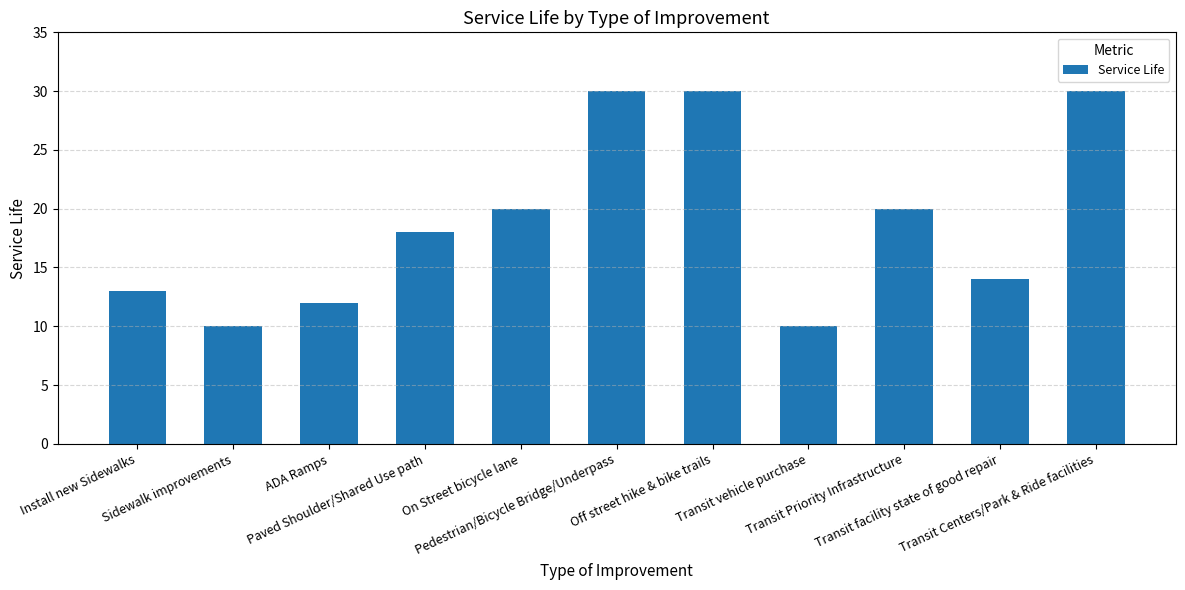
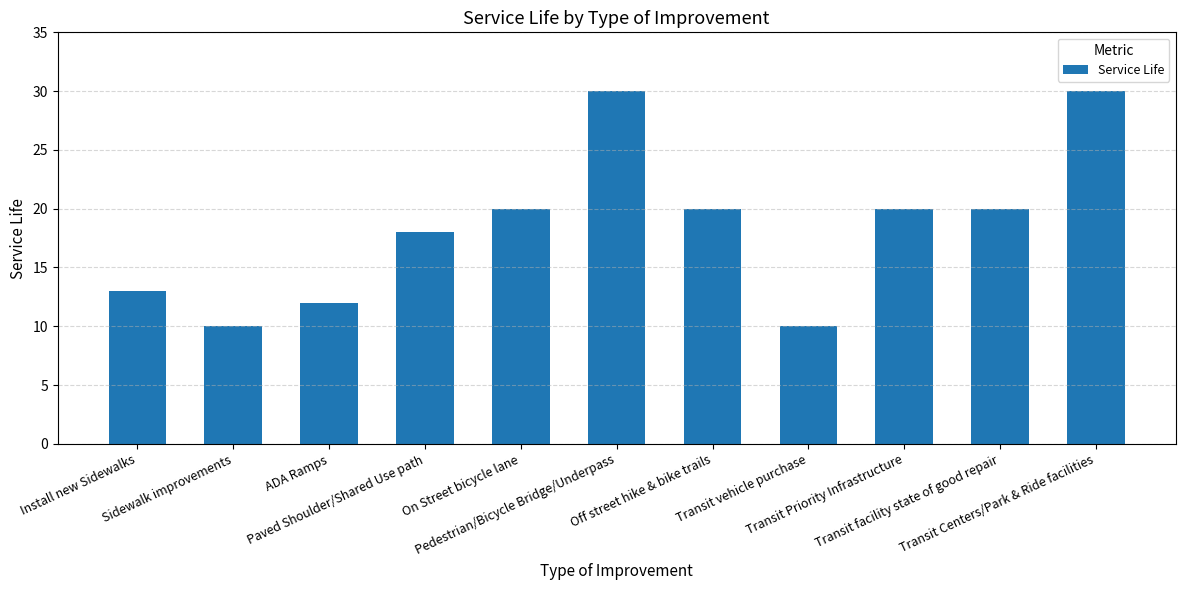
  {
    "Install new Sidewalks": 13,
    "Sidewalk improvements": 10,
    "ADA Ramps": 12,
    "Paved Shoulder/Shared Use path": 18,
    "On Street bicycle lane": 20,
    "Pedestrian/Bicycle Bridge/Underpass": 30,
-   "Off street hike & bike trails": 30,
+   "Off street hike & bike trails": 20,
    "Transit vehicle purchase": 10,
    "Transit Priority Infrastructure": 20,
-   "Transit facility state of good repair": 14,
+   "Transit facility state of good repair": 20,
    "Transit Centers/Park & Ride facilities": 30
  }
